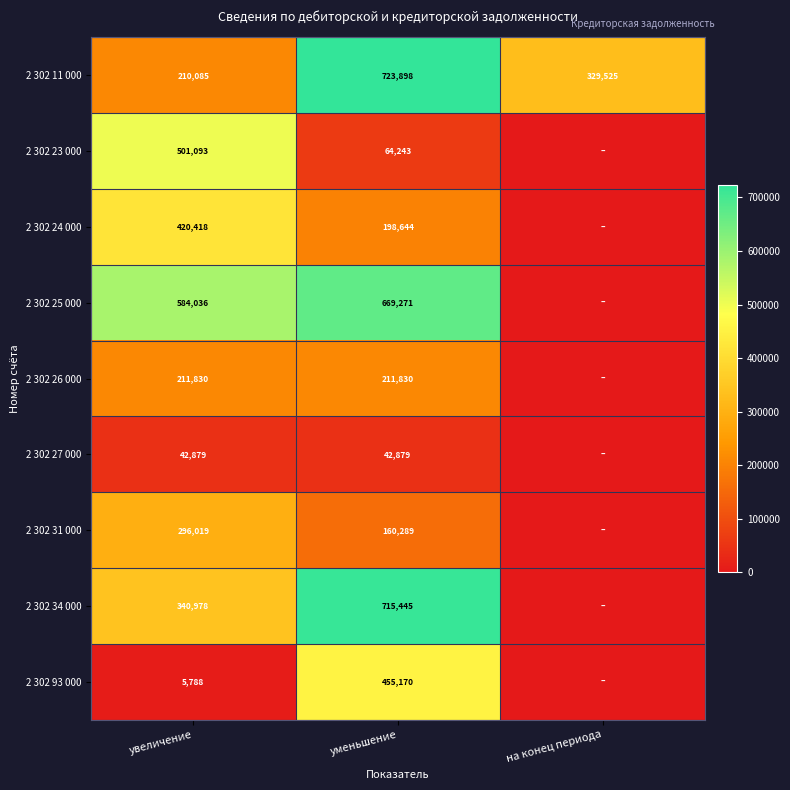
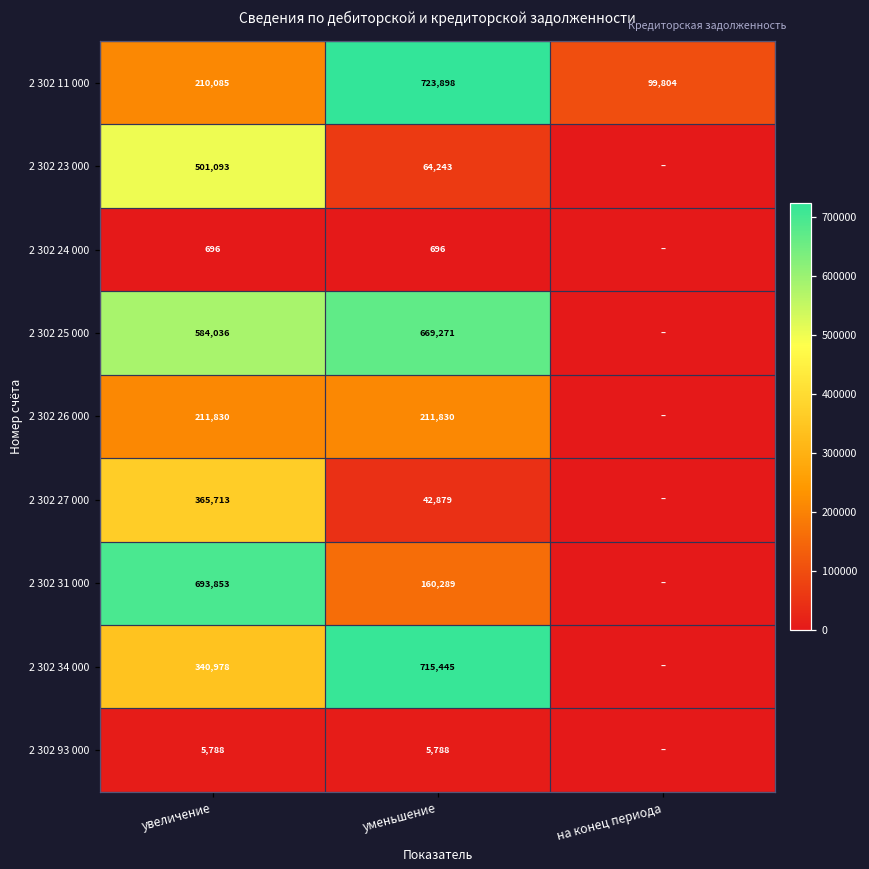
  {
    "2 302 11 000": {
      "увеличение": "210,085",
      "уменьшение": "723,898",
-     "на конец периода": "329,525"
+     "на конец периода": "99,804"
    },
    "2 302 23 000": {
      "увеличение": "501,093",
      "уменьшение": "64,243"
    },
    "2 302 24 000": {
-     "увеличение": "420,418",
-     "уменьшение": "198,644"
+     "увеличение": "696",
+     "уменьшение": "696"
    },
    "2 302 25 000": {
      "увеличение": "584,036",
      "уменьшение": "669,271"
    },
    "2 302 26 000": {
      "увеличение": "211,830",
      "уменьшение": "211,830"
    },
    "2 302 27 000": {
-     "увеличение": "42,879",
+     "увеличение": "365,713",
      "уменьшение": "42,879"
    },
    "2 302 31 000": {
-     "увеличение": "296,019",
+     "увеличение": "693,853",
      "уменьшение": "160,289"
    },
    "2 302 34 000": {
      "увеличение": "340,978",
      "уменьшение": "715,445"
    },
    "2 302 93 000": {
      "увеличение": "5,788",
-     "уменьшение": "455,170"
+     "уменьшение": "5,788"
    }
  }
